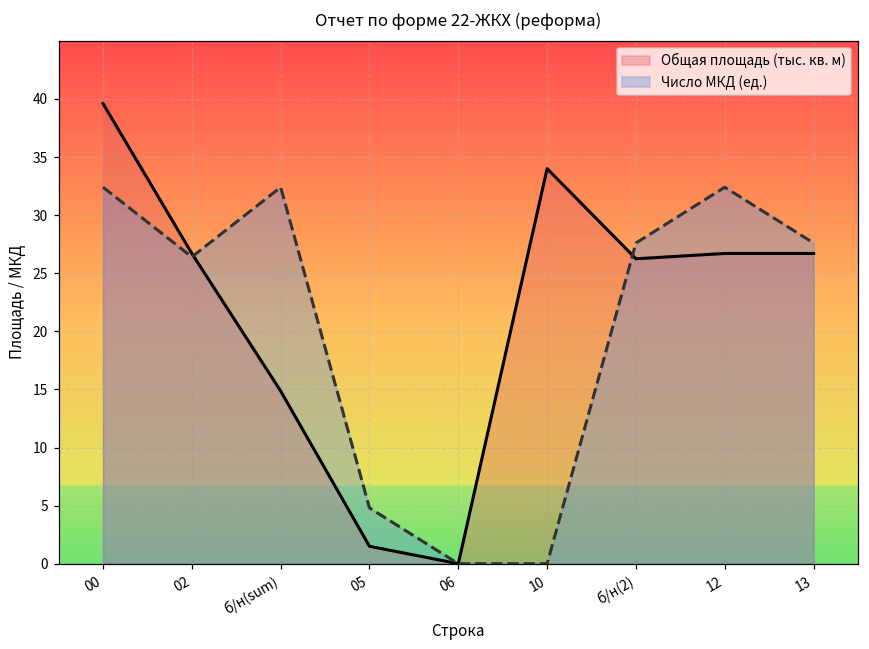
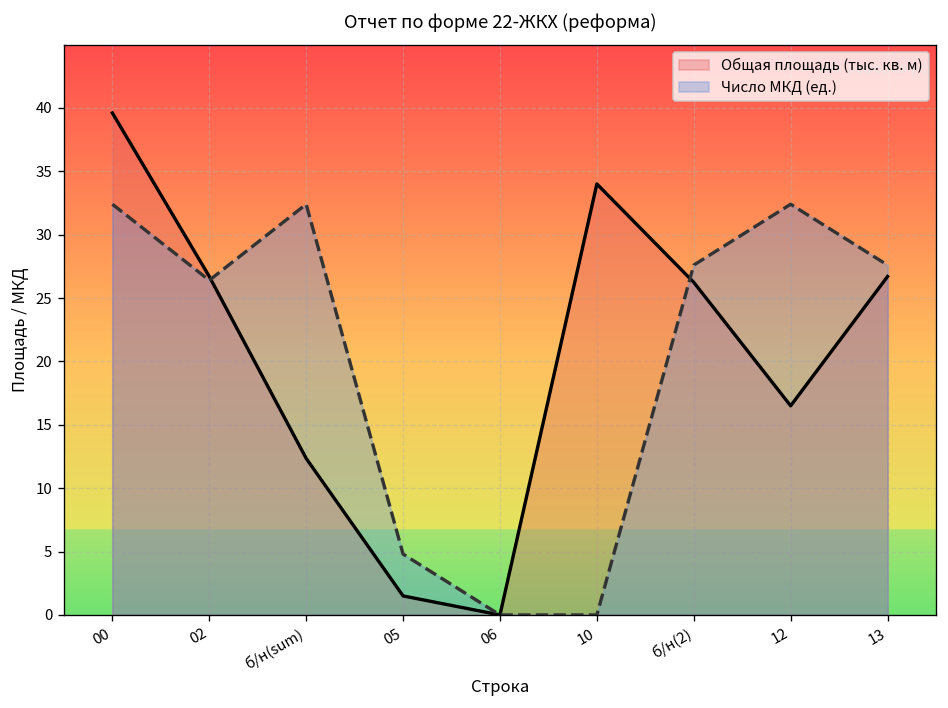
  {
    "Общая площадь (тыс. кв. м)": {
      "00": 39.6,
      "02": 26.7,
-     "б/н(sum)": 14.9,
+     "б/н(sum)": 12.4,
      "05": 1.5,
      "10": 34.0,
      "б/н(2)": 26.2,
-     "12": 26.7,
+     "12": 16.5,
      "13": 26.7
    },
    "Число МКД (ед.)": {
      "00": 32.4,
      "02": 26.4,
      "б/н(sum)": 32.4,
      "05": 4.8,
      "10": 0.0,
      "б/н(2)": 27.6,
      "12": 32.4,
      "13": 27.6
    }
  }
